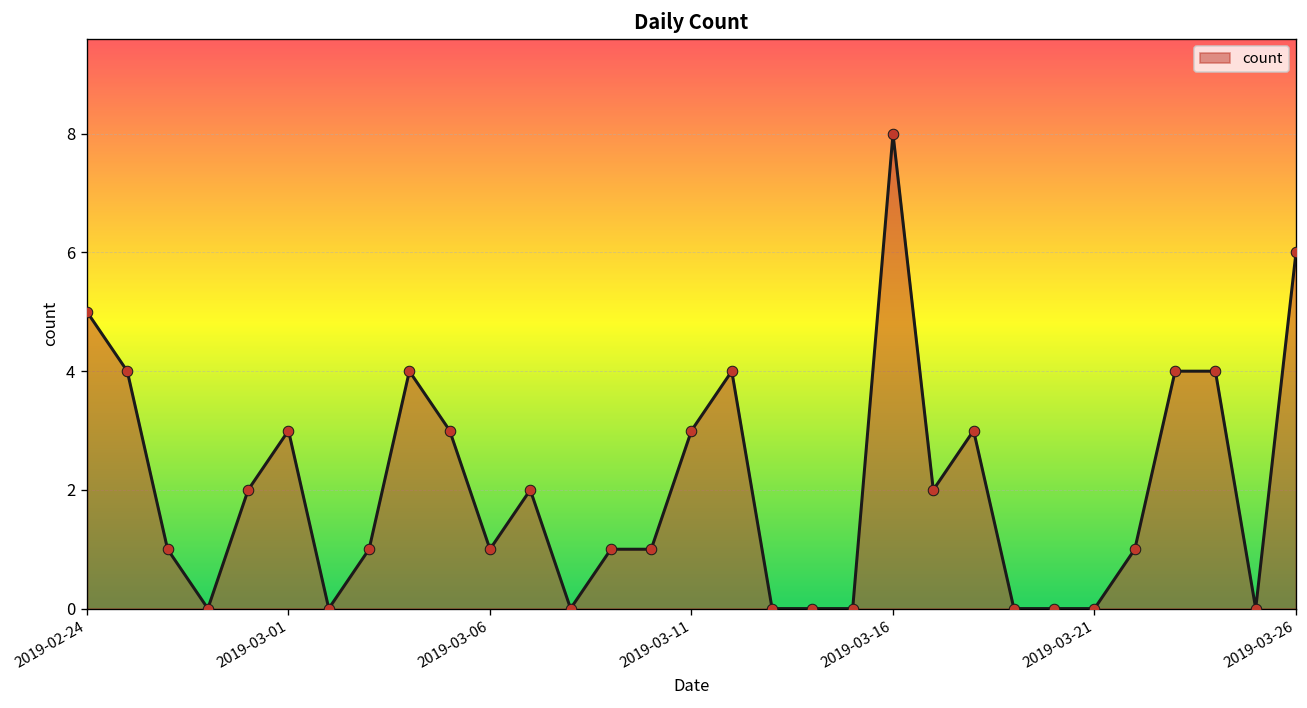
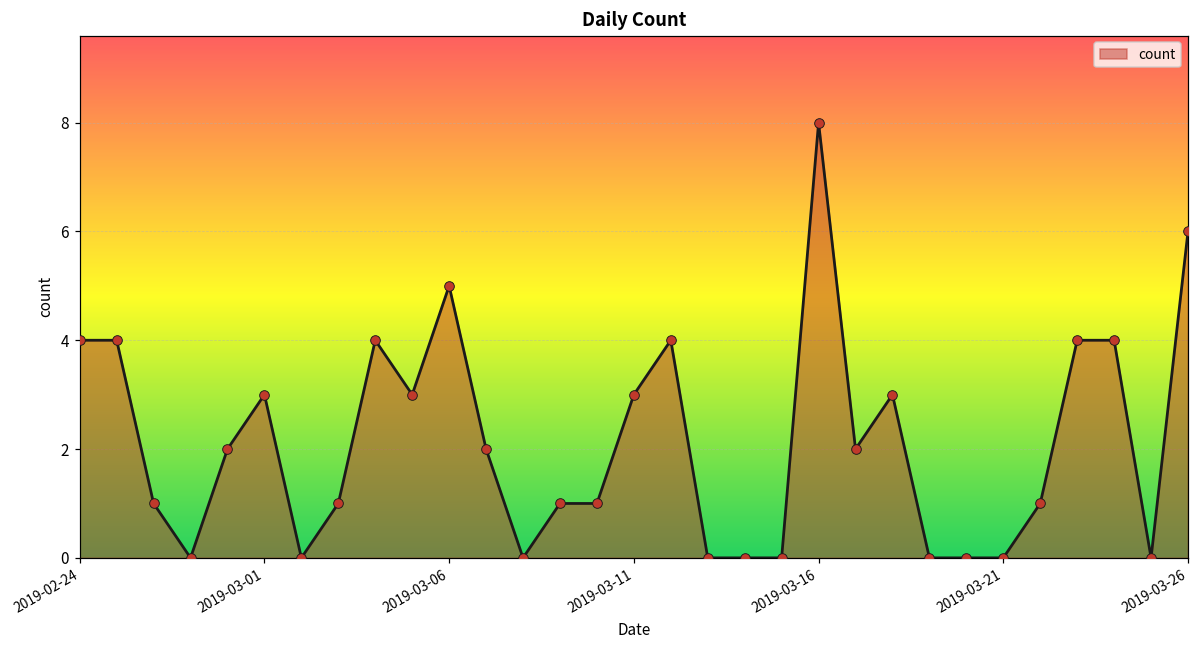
  {
-   "2019-02-24": 5,
+   "2019-02-24": 4,
    "2019-03-01": 3,
-   "2019-03-06": 1,
+   "2019-03-06": 5,
    "2019-03-11": 3,
    "2019-03-16": 8,
    "2019-03-21": 0,
    "2019-03-26": 6
  }
